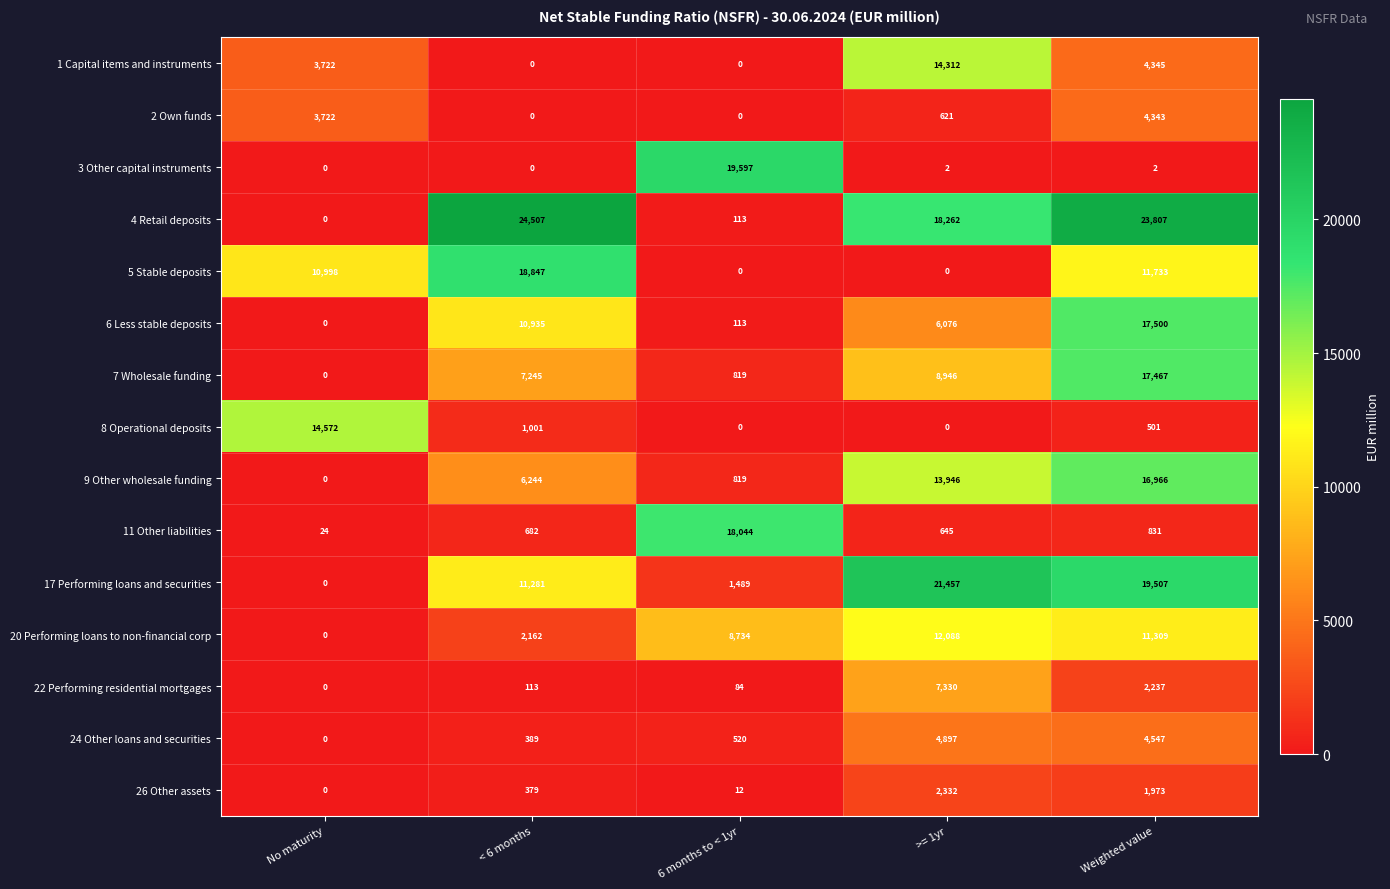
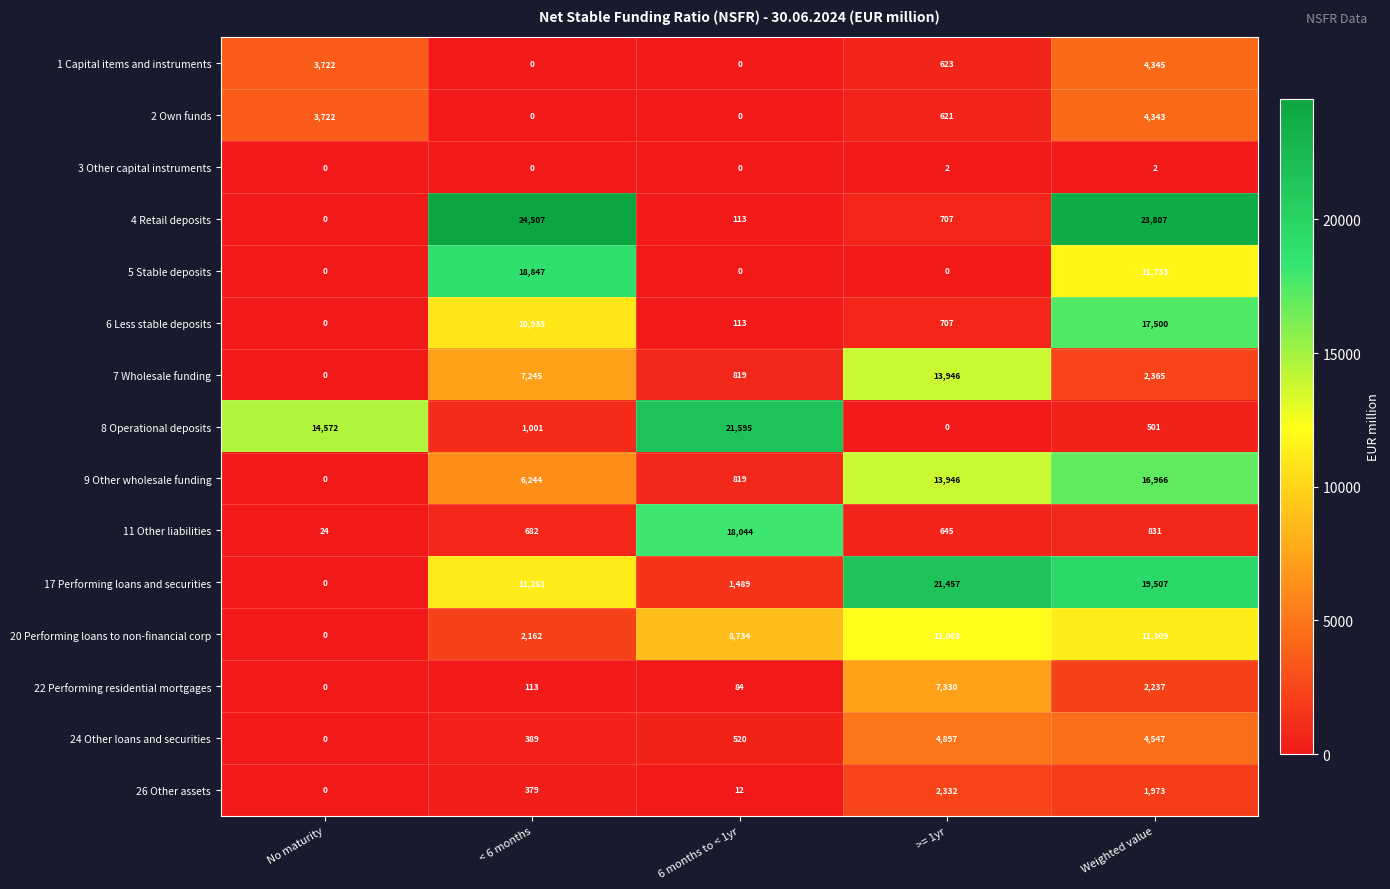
  {
    "1 Capital items and instruments": {
      "No maturity": "3,722",
      "< 6 months": "0",
      "6 months to < 1yr": "0",
-     ">= 1yr": "14,312",
+     ">= 1yr": "623",
      "Weighted value": "4,345"
    },
    "2 Own funds": {
      "No maturity": "3,722",
      "< 6 months": "0",
      "6 months to < 1yr": "0",
      ">= 1yr": "621",
      "Weighted value": "4,343"
    },
    "3 Other capital instruments": {
      "No maturity": "0",
      "< 6 months": "0",
-     "6 months to < 1yr": "19,597",
+     "6 months to < 1yr": "0",
      ">= 1yr": "2",
      "Weighted value": "2"
    },
    "4 Retail deposits": {
      "No maturity": "0",
      "< 6 months": "24,507",
      "6 months to < 1yr": "113",
-     ">= 1yr": "18,262",
+     ">= 1yr": "707",
      "Weighted value": "23,807"
    },
    "5 Stable deposits": {
-     "No maturity": "10,998",
+     "No maturity": "0",
      "< 6 months": "18,847",
      "6 months to < 1yr": "0",
      ">= 1yr": "0",
      "Weighted value": "11,733"
    },
    "6 Less stable deposits": {
      "No maturity": "0",
      "< 6 months": "10,935",
      "6 months to < 1yr": "113",
-     ">= 1yr": "6,076",
+     ">= 1yr": "707",
      "Weighted value": "17,500"
    },
    "7 Wholesale funding": {
      "No maturity": "0",
      "< 6 months": "7,245",
      "6 months to < 1yr": "819",
-     ">= 1yr": "8,946",
-     "Weighted value": "17,467"
+     ">= 1yr": "13,946",
+     "Weighted value": "2,365"
    },
    "8 Operational deposits": {
      "No maturity": "14,572",
      "< 6 months": "1,001",
-     "6 months to < 1yr": "0",
+     "6 months to < 1yr": "21,595",
      ">= 1yr": "0",
      "Weighted value": "501"
    },
    "9 Other wholesale funding": {
      "No maturity": "0",
      "< 6 months": "6,244",
      "6 months to < 1yr": "819",
      ">= 1yr": "13,946",
      "Weighted value": "16,966"
    },
    "11 Other liabilities": {
      "No maturity": "24",
      "< 6 months": "682",
      "6 months to < 1yr": "18,044",
      ">= 1yr": "645",
      "Weighted value": "831"
    },
    "17 Performing loans and securities": {
      "No maturity": "0",
      "< 6 months": "11,281",
      "6 months to < 1yr": "1,489",
      ">= 1yr": "21,457",
      "Weighted value": "19,507"
    },
    "20 Performing loans to non-financial corp": {
      "No maturity": "0",
      "< 6 months": "2,162",
      "6 months to < 1yr": "8,734",
      ">= 1yr": "12,088",
      "Weighted value": "11,309"
    },
    "22 Performing residential mortgages": {
      "No maturity": "0",
      "< 6 months": "113",
      "6 months to < 1yr": "84",
      ">= 1yr": "7,330",
      "Weighted value": "2,237"
    },
    "24 Other loans and securities": {
      "No maturity": "0",
      "< 6 months": "389",
      "6 months to < 1yr": "520",
      ">= 1yr": "4,897",
      "Weighted value": "4,547"
    },
    "26 Other assets": {
      "No maturity": "0",
      "< 6 months": "379",
      "6 months to < 1yr": "12",
      ">= 1yr": "2,332",
      "Weighted value": "1,973"
    }
  }
